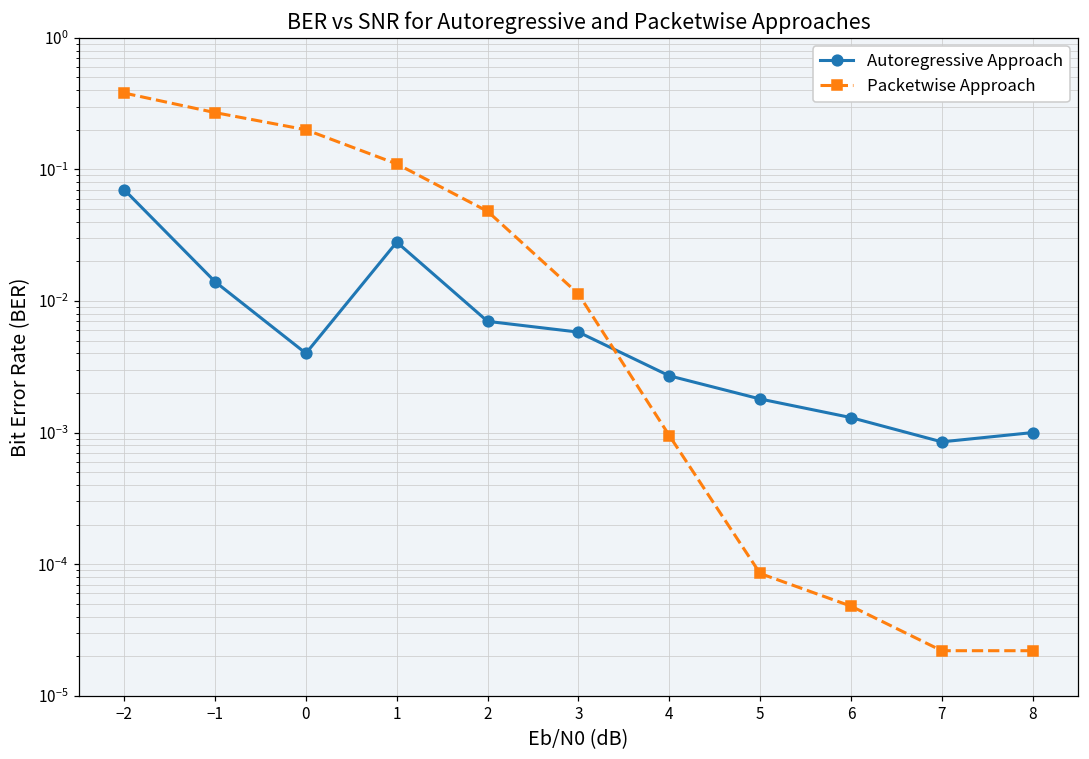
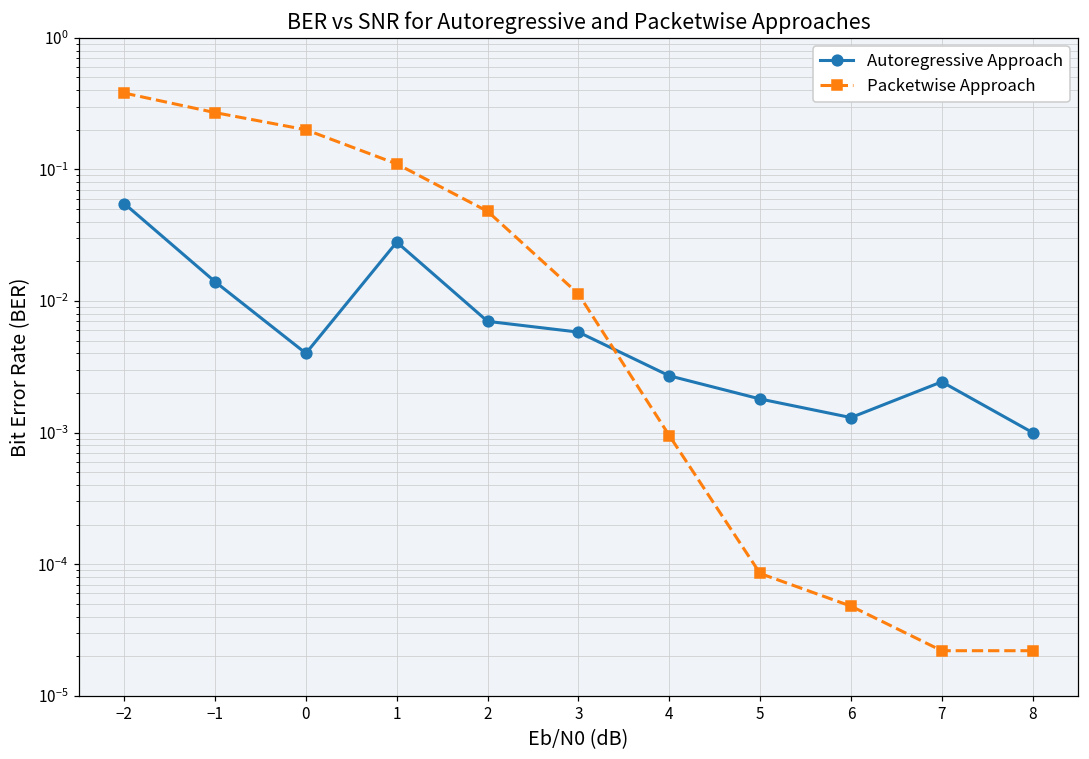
  {
    "Autoregressive Approach": {
-     "−2": 0.07,
+     "−2": 0.06,
      "−1": 0.014,
      "0": 0.0040,
      "1": 0.028,
      "2": 0.007,
      "3": 0.006,
      "4": 0.0027,
      "5": 0.0018,
      "6": 0.0013,
-     "7": 0.0009,
+     "7": 0.0024,
      "8": 0.0010
    },
    "Packetwise Approach": {
      "−2": 0.38,
      "−1": 0.27,
      "0": 0.20,
      "1": 0.11,
      "2": 0.048,
      "3": 0.011,
      "4": 0.0010,
      "5": 0.00009,
      "6": 0.000048,
      "7": 0.000022,
      "8": 0.000022
    }
  }
